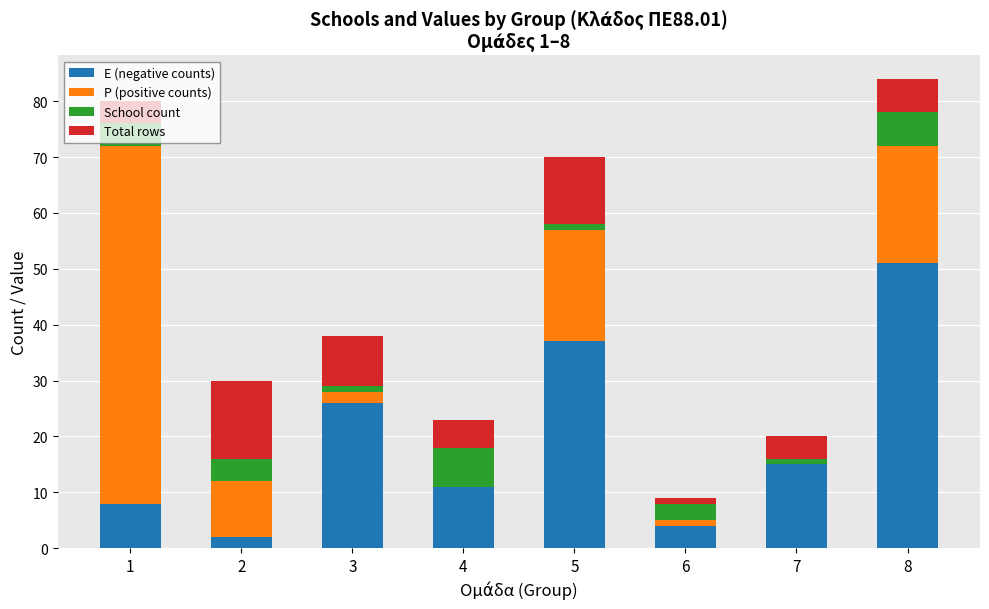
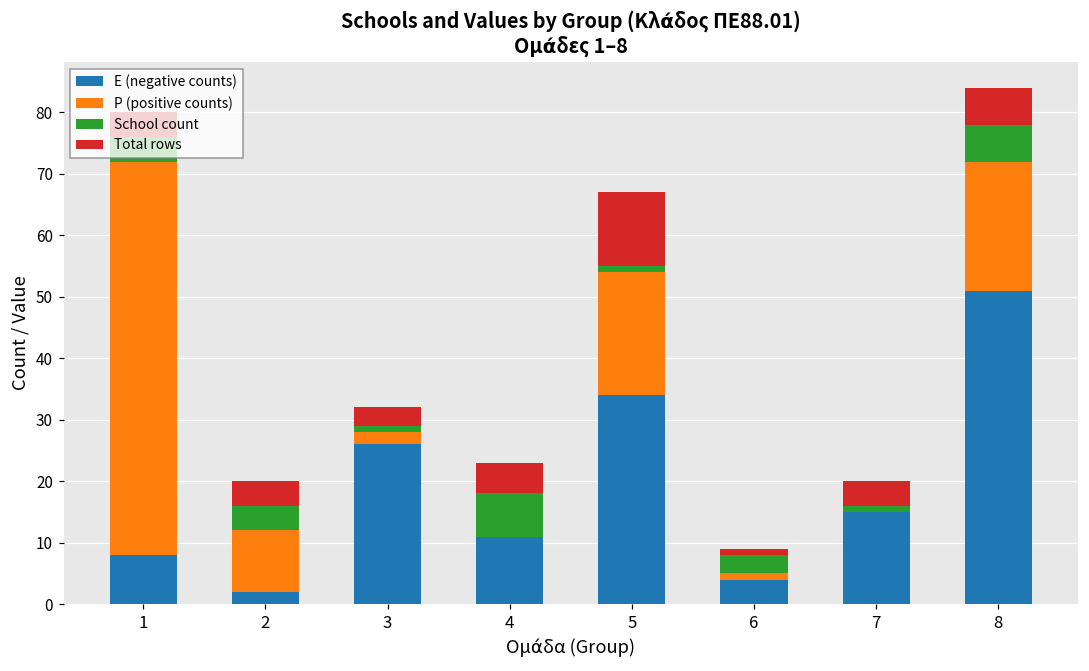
  {
    "E (negative counts)": {
      "1": 8,
      "2": 2,
      "3": 26,
      "4": 11,
-     "5": 37,
+     "5": 34,
      "6": 4,
      "7": 15,
      "8": 51
    },
    "P (positive counts)": {
      "1": 64,
      "2": 10,
      "3": 2,
      "4": 0,
      "5": 20,
      "6": 1,
      "7": 0,
      "8": 21
    },
    "School count": {
      "2": 4,
      "3": 1,
      "4": 7,
      "5": 1,
      "6": 3,
      "7": 1,
      "8": 6
    },
    "Total rows": {
-     "2": 14,
-     "3": 9,
+     "2": 4,
+     "3": 3,
      "4": 5,
      "5": 12,
      "6": 1,
      "7": 4,
      "8": 6
    }
  }
